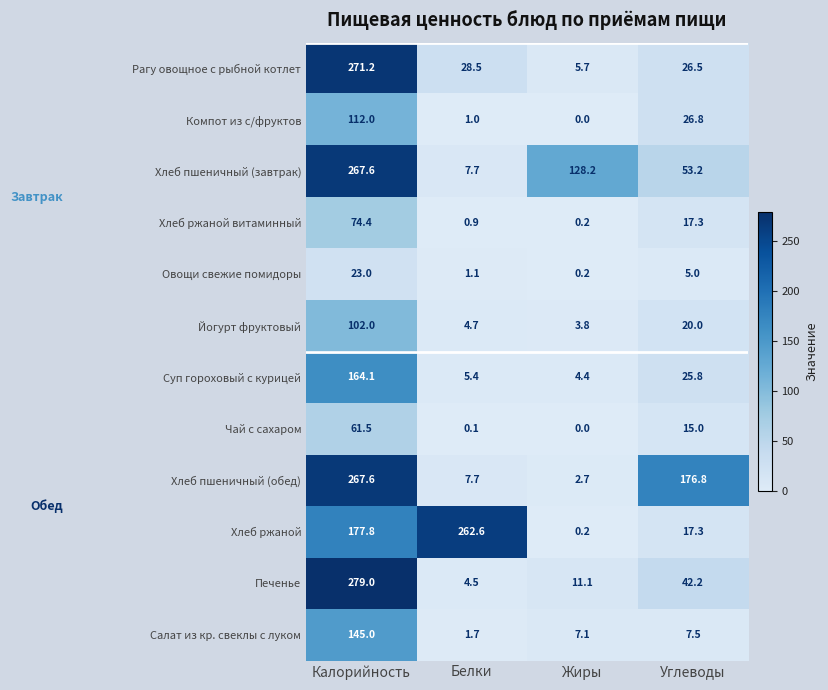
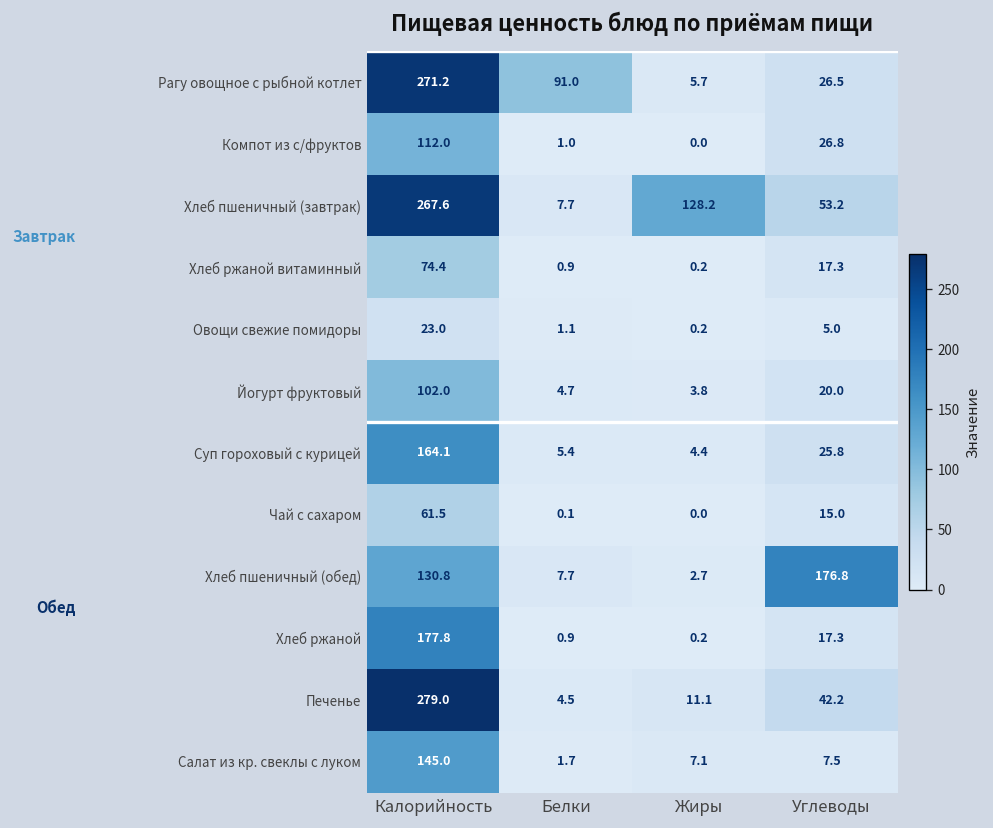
  {
    "Рагу овощное с рыбной котлет": {
      "Калорийность": 271.2,
-     "Белки": 28.5,
+     "Белки": 91.0,
      "Жиры": 5.7,
      "Углеводы": 26.5
    },
    "Компот из с/фруктов": {
      "Калорийность": 112.0,
      "Белки": 1.0,
      "Жиры": 0.0,
      "Углеводы": 26.8
    },
    "Хлеб пшеничный (завтрак)": {
      "Калорийность": 267.6,
      "Белки": 7.7,
      "Жиры": 128.2,
      "Углеводы": 53.2
    },
    "Хлеб ржаной витаминный": {
      "Калорийность": 74.4,
      "Белки": 0.9,
      "Жиры": 0.2,
      "Углеводы": 17.3
    },
    "Овощи свежие помидоры": {
      "Калорийность": 23.0,
      "Белки": 1.1,
      "Жиры": 0.2,
      "Углеводы": 5.0
    },
    "Йогурт фруктовый": {
      "Калорийность": 102.0,
      "Белки": 4.7,
      "Жиры": 3.8,
      "Углеводы": 20.0
    },
    "Суп гороховый с курицей": {
      "Калорийность": 164.1,
      "Белки": 5.4,
      "Жиры": 4.4,
      "Углеводы": 25.8
    },
    "Чай с сахаром": {
      "Калорийность": 61.5,
      "Белки": 0.1,
      "Жиры": 0.0,
      "Углеводы": 15.0
    },
    "Хлеб пшеничный (обед)": {
-     "Калорийность": 267.6,
+     "Калорийность": 130.8,
      "Белки": 7.7,
      "Жиры": 2.7,
      "Углеводы": 176.8
    },
    "Хлеб ржаной": {
      "Калорийность": 177.8,
-     "Белки": 262.6,
+     "Белки": 0.9,
      "Жиры": 0.2,
      "Углеводы": 17.3
    },
    "Печенье": {
      "Калорийность": 279.0,
      "Белки": 4.5,
      "Жиры": 11.1,
      "Углеводы": 42.2
    },
    "Салат из кр. свеклы с луком": {
      "Калорийность": 145.0,
      "Белки": 1.7,
      "Жиры": 7.1,
      "Углеводы": 7.5
    }
  }
